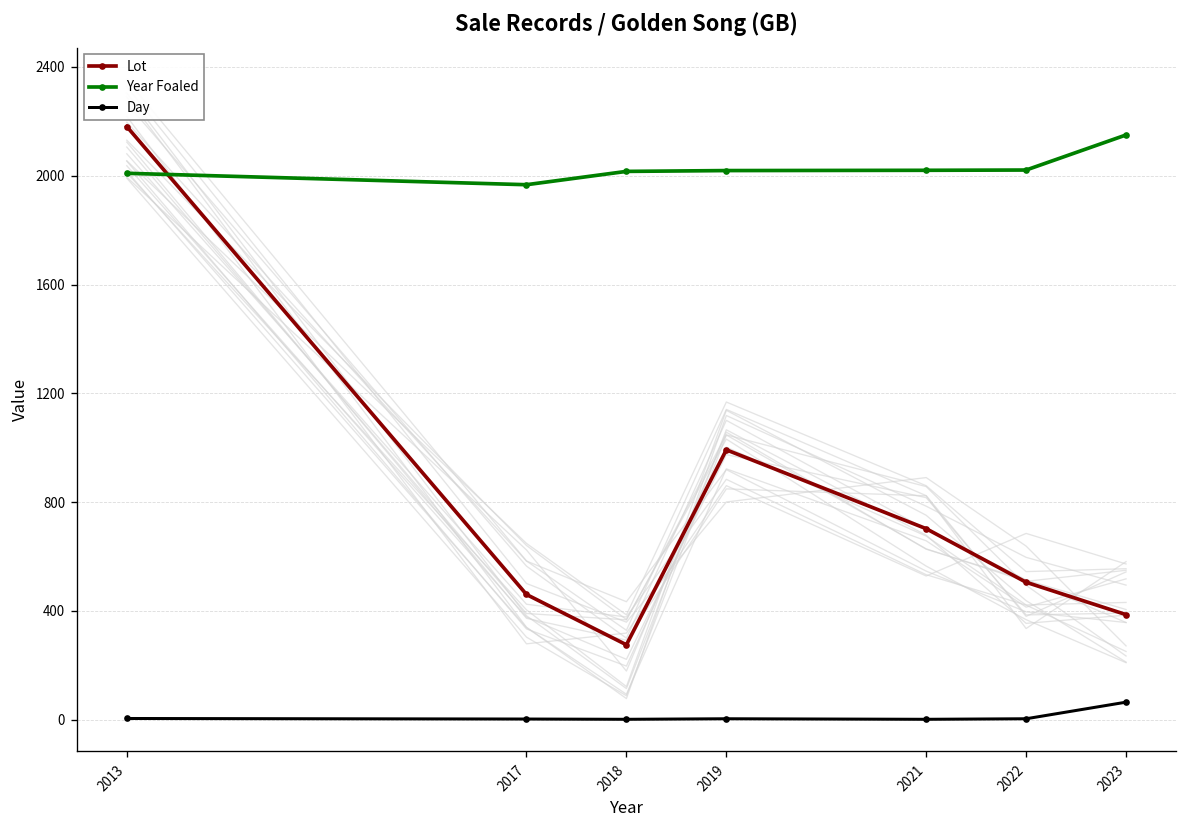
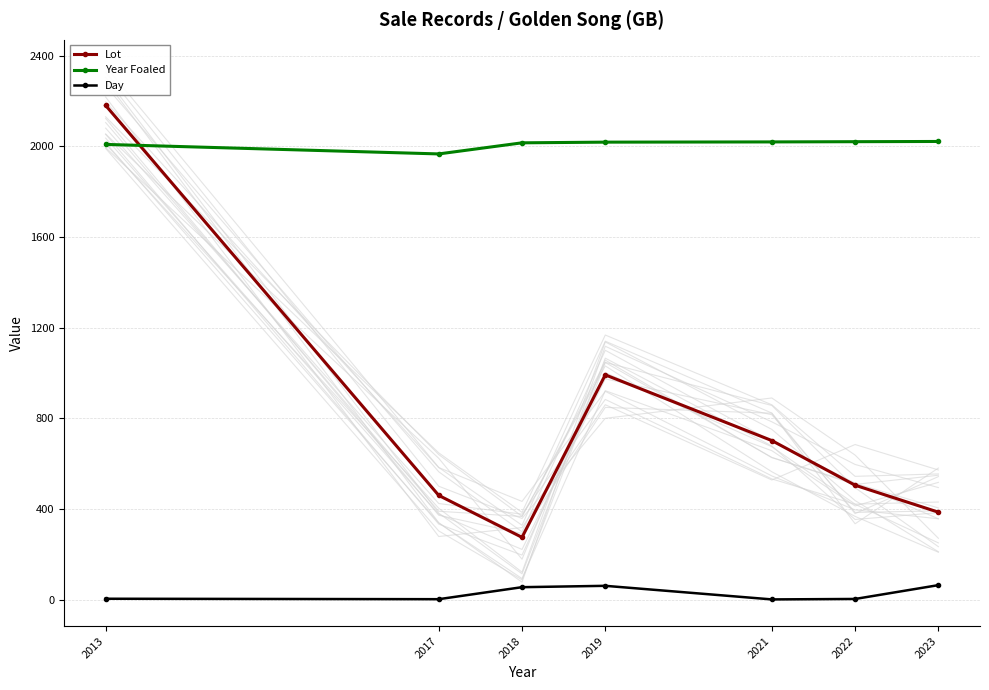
  {
    "Lot": {
      "2013": 2180,
      "2017": 460,
      "2018": 280
    },
    "Year Foaled": {
      "2017": 1970,
      "2018": 2020,
      "2019": 2020,
      "2021": 2020,
      "2022": 2020,
-     "2023": 2150
+     "2023": 2020
    },
    "Day": {
      "2013": 0,
      "2017": 0,
-     "2018": 0,
-     "2019": 0,
+     "2018": 60,
+     "2019": 60,
      "2021": 0,
      "2022": 0,
      "2023": 60
    }
  }
